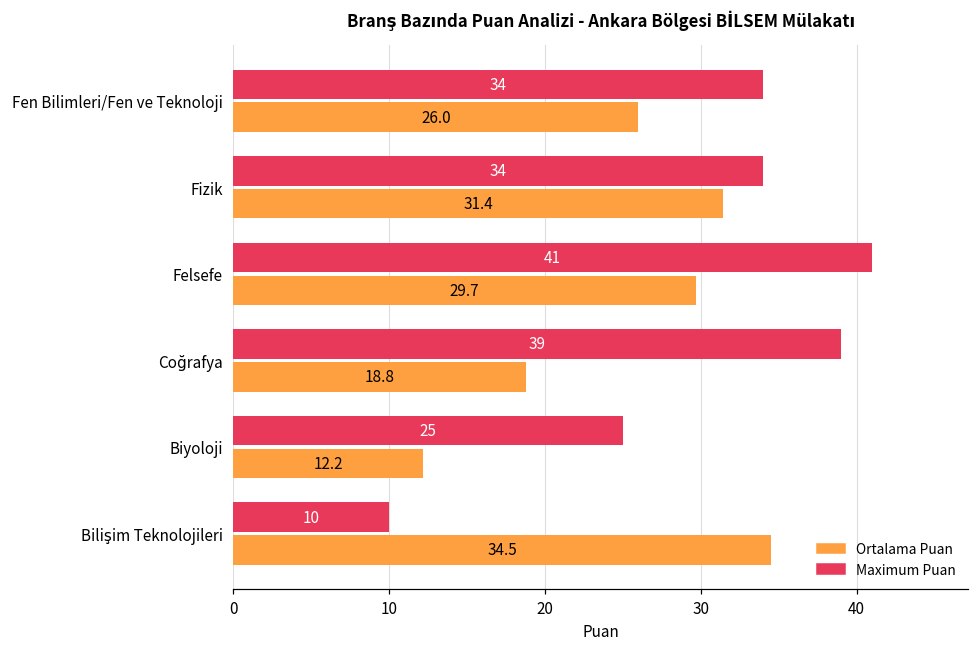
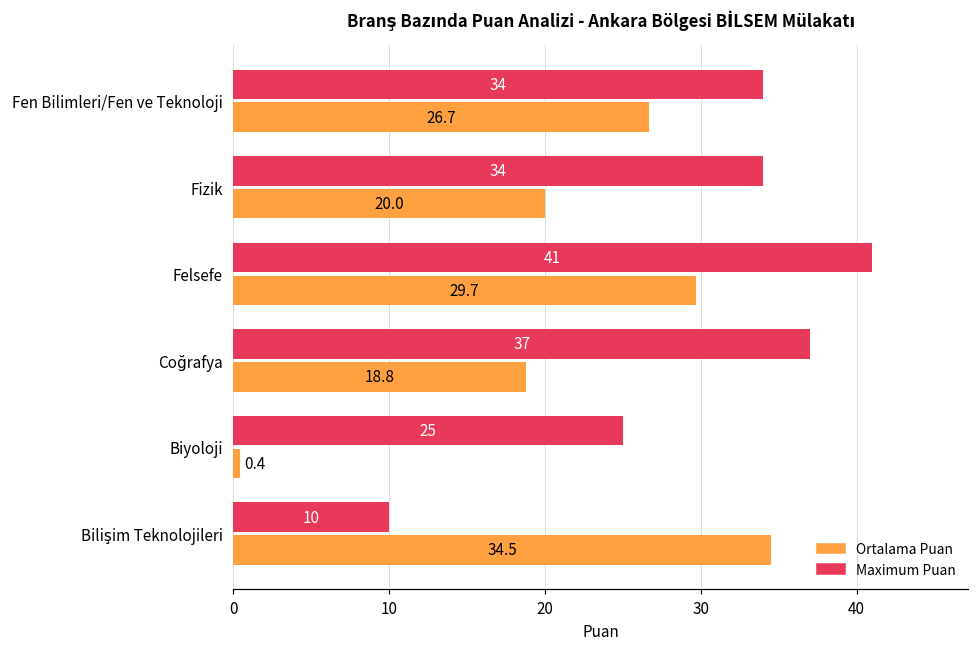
  {
    "Maximum Puan": {
      "Fen Bilimleri/Fen ve Teknoloji": 34,
      "Fizik": 34,
      "Felsefe": 41,
-     "Coğrafya": 39,
+     "Coğrafya": 37,
      "Biyoloji": 25,
      "Bilişim Teknolojileri": 10
    },
    "Ortalama Puan": {
-     "Fen Bilimleri/Fen ve Teknoloji": 26.0,
-     "Fizik": 31.4,
+     "Fen Bilimleri/Fen ve Teknoloji": 26.7,
+     "Fizik": 20.0,
      "Felsefe": 29.7,
      "Coğrafya": 18.8,
-     "Biyoloji": 12.2,
+     "Biyoloji": 0.4,
      "Bilişim Teknolojileri": 34.5
    }
  }
